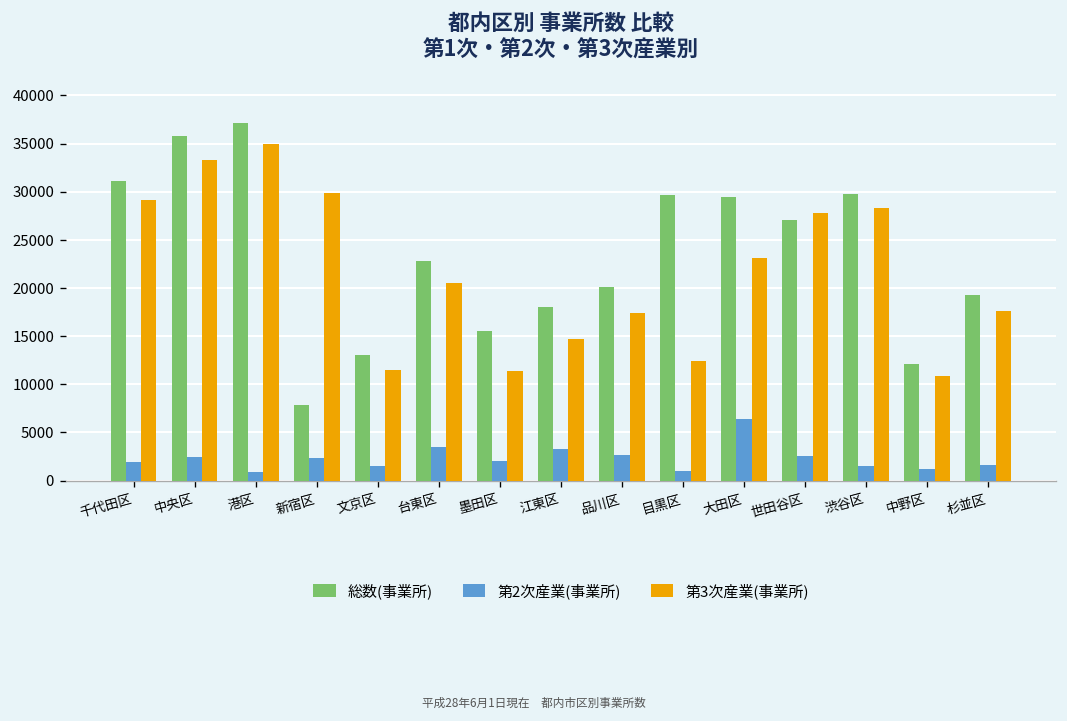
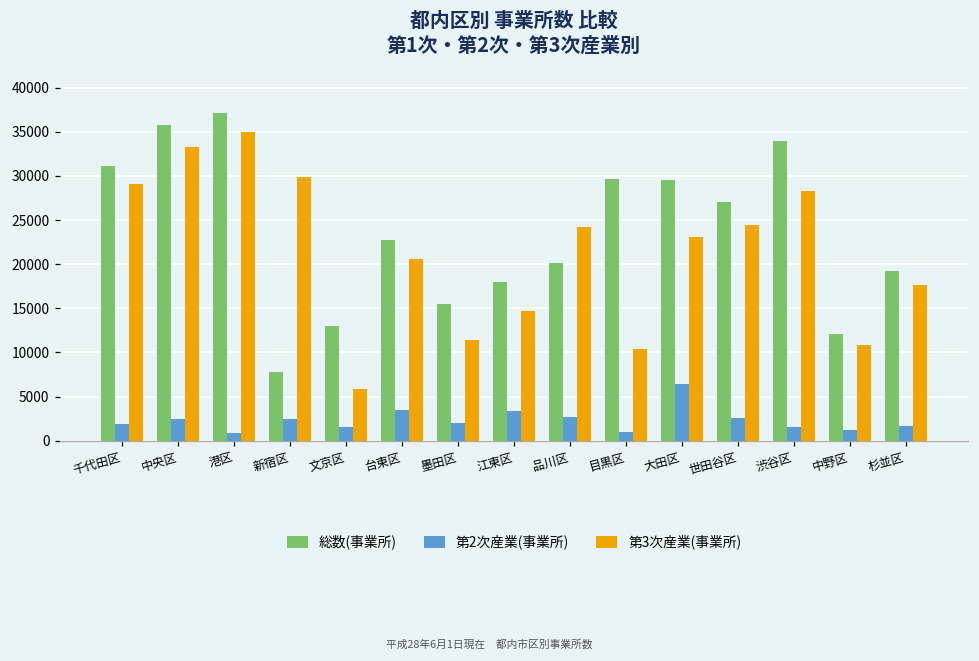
  {
    "総数(事業所)": {
      "千代田区": 31000,
      "中央区": 36000,
      "港区": 37000,
      "新宿区": 8000,
      "文京区": 13000,
      "台東区": 23000,
      "墨田区": 15000,
      "江東区": 18000,
      "品川区": 20000,
      "目黒区": 30000,
      "大田区": 29000,
      "世田谷区": 27000,
-     "渋谷区": 30000,
+     "渋谷区": 34000,
      "中野区": 12000,
      "杉並区": 19000
    },
    "第2次産業(事業所)": {
      "千代田区": 2000,
      "中央区": 2000,
      "港区": 1000,
      "新宿区": 2000,
      "文京区": 2000,
      "台東区": 3000,
      "墨田区": 2000,
      "江東区": 3000,
      "品川区": 3000,
      "目黒区": 1000,
      "大田区": 6000,
      "世田谷区": 3000,
      "渋谷区": 1000,
      "中野区": 1000,
      "杉並区": 2000
    },
    "第3次産業(事業所)": {
      "千代田区": 29000,
      "中央区": 33000,
      "港区": 35000,
      "新宿区": 30000,
-     "文京区": 11000,
+     "文京区": 6000,
      "台東区": 21000,
      "墨田区": 11000,
      "江東区": 15000,
-     "品川区": 17000,
-     "目黒区": 12000,
+     "品川区": 24000,
+     "目黒区": 10000,
      "大田区": 23000,
-     "世田谷区": 28000,
+     "世田谷区": 24000,
      "渋谷区": 28000,
      "中野区": 11000,
      "杉並区": 18000
    }
  }
